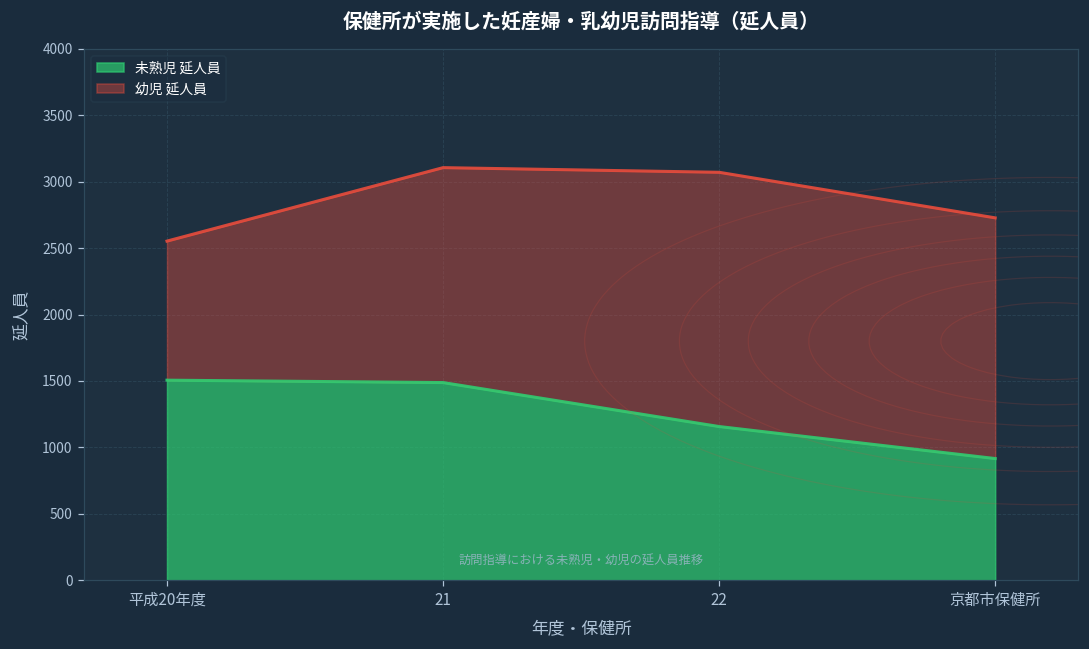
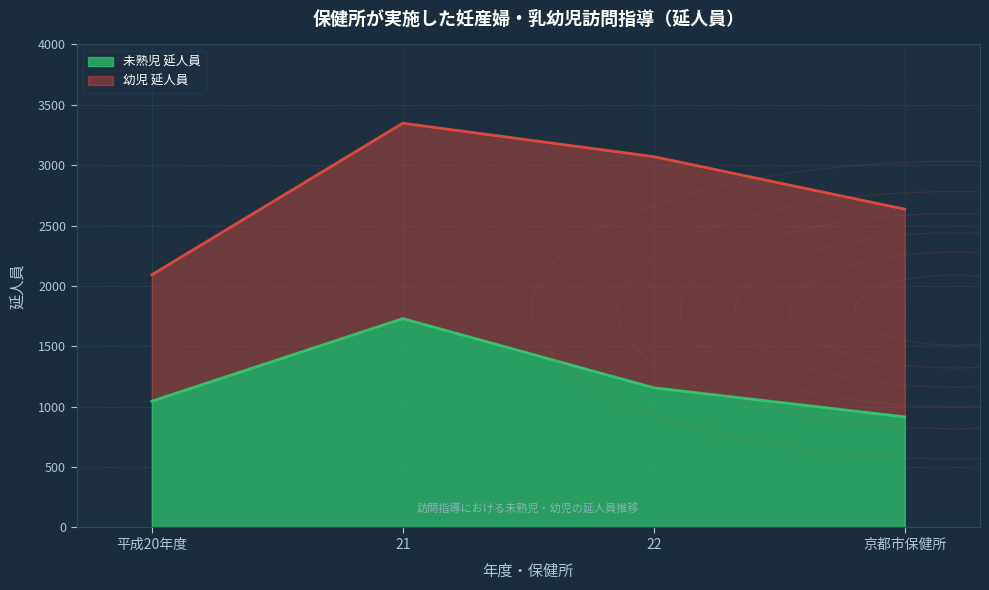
  {
    "未熟児 延人員": {
-     "平成20年度": 1510,
-     "21": 1490,
+     "平成20年度": 1050,
+     "21": 1730,
      "22": 1160,
      "京都市保健所": 920
    },
    "幼児 延人員": {
      "平成20年度": 1050,
      "21": 1620,
      "22": 1910,
-     "京都市保健所": 1810
+     "京都市保健所": 1720
    }
  }
